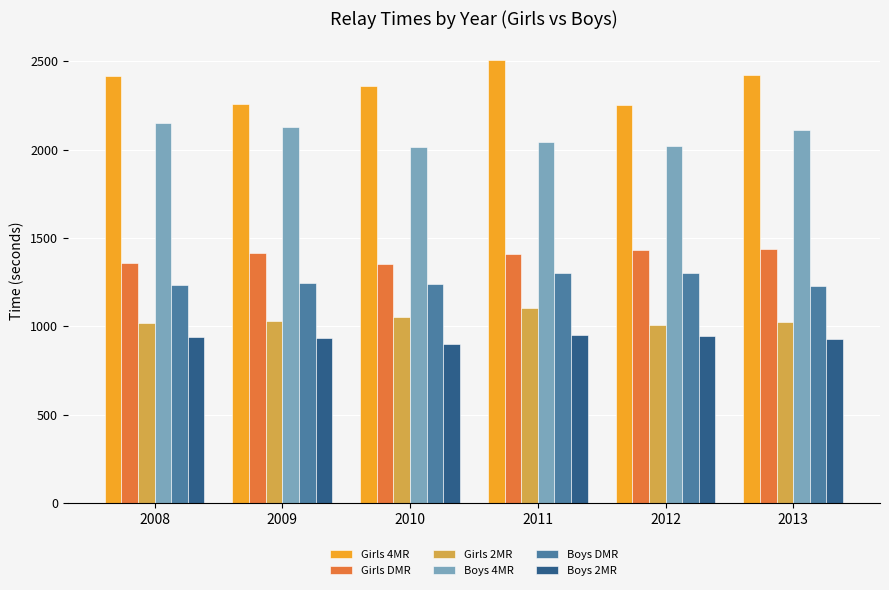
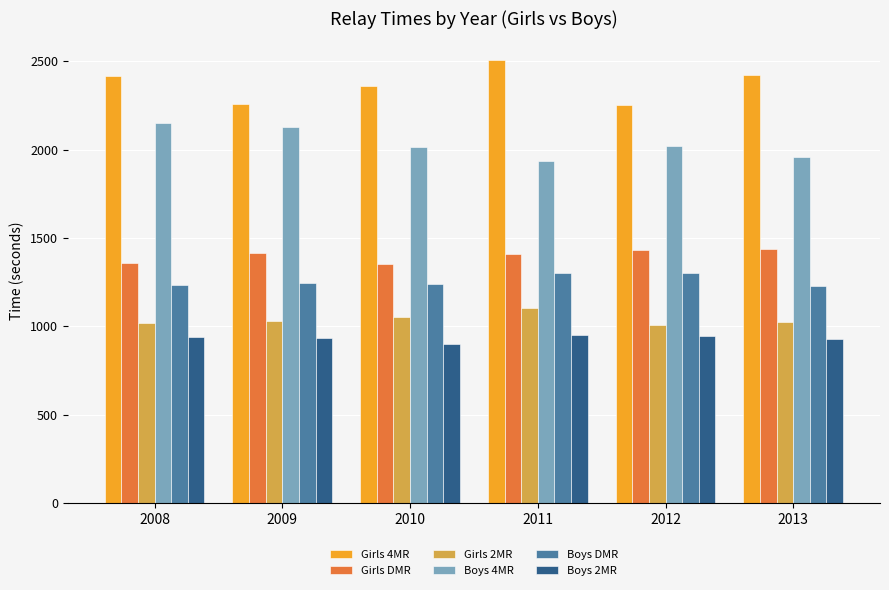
  {
    "Boys 4MR": {
      "2008": 2150,
      "2009": 2130,
      "2010": 2010,
-     "2011": 2040,
+     "2011": 1940,
      "2012": 2020,
-     "2013": 2110
+     "2013": 1960
    }
  }
